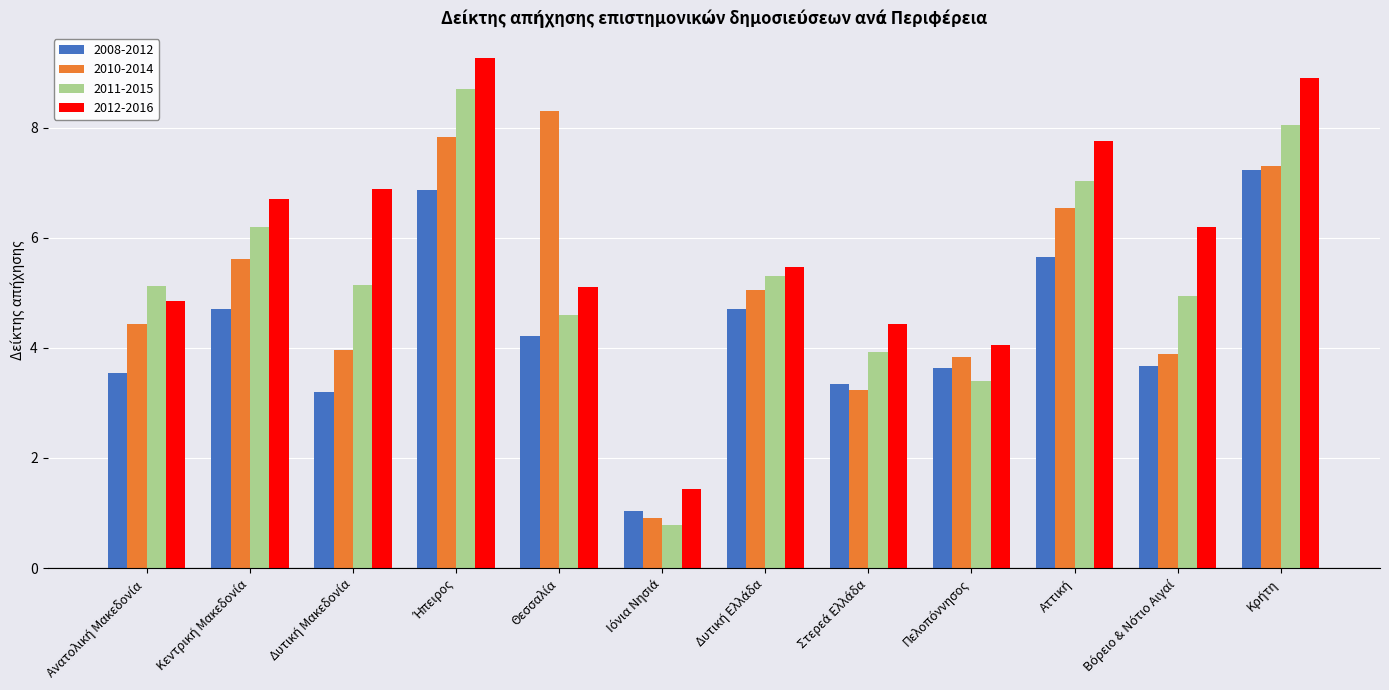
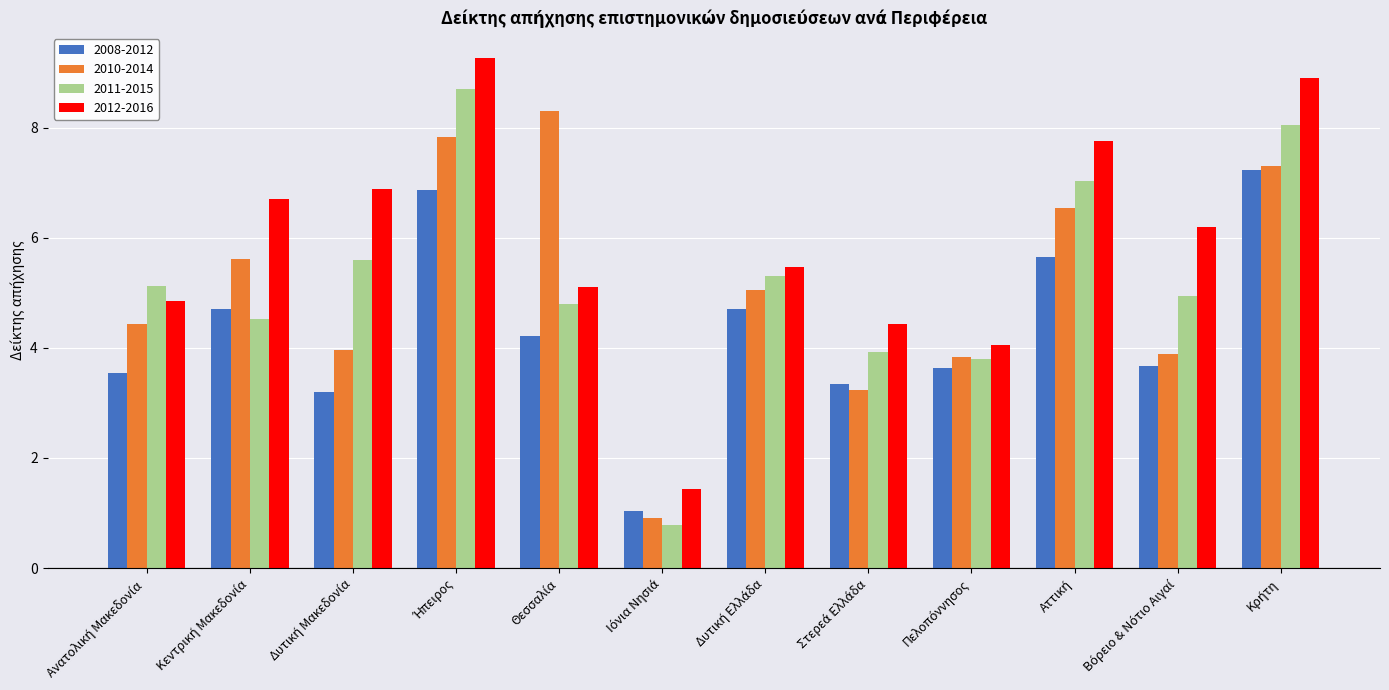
  {
    "2008-2012": {
      "Ανατολική Μακεδονία": 3.6,
      "Κεντρική Μακεδονία": 4.7,
      "Δυτική Μακεδονία": 3.2,
      "Ήπειρος": 6.9,
      "Θεσσαλία": 4.2,
      "Ιόνια Νησιά": 1.0,
      "Δυτική Ελλάδα": 4.7,
      "Στερεά Ελλάδα": 3.3,
      "Πελοπόννησος": 3.6,
      "Αττική": 5.7,
      "Βόρειο & Νότιο Αιγαί": 3.7,
      "Κρήτη": 7.2
    },
    "2010-2014": {
      "Ανατολική Μακεδονία": 4.4,
      "Κεντρική Μακεδονία": 5.6,
      "Δυτική Μακεδονία": 4.0,
      "Ήπειρος": 7.8,
      "Θεσσαλία": 8.3,
      "Ιόνια Νησιά": 0.9,
      "Δυτική Ελλάδα": 5.1,
      "Στερεά Ελλάδα": 3.2,
      "Πελοπόννησος": 3.8,
      "Αττική": 6.6,
      "Βόρειο & Νότιο Αιγαί": 3.9,
      "Κρήτη": 7.3
    },
    "2011-2015": {
      "Ανατολική Μακεδονία": 5.1,
-     "Κεντρική Μακεδονία": 6.2,
-     "Δυτική Μακεδονία": 5.1,
+     "Κεντρική Μακεδονία": 4.5,
+     "Δυτική Μακεδονία": 5.6,
      "Ήπειρος": 8.7,
-     "Θεσσαλία": 4.6,
+     "Θεσσαλία": 4.8,
      "Ιόνια Νησιά": 0.8,
      "Δυτική Ελλάδα": 5.3,
      "Στερεά Ελλάδα": 3.9,
-     "Πελοπόννησος": 3.4,
+     "Πελοπόννησος": 3.8,
      "Αττική": 7.0,
      "Βόρειο & Νότιο Αιγαί": 5.0,
      "Κρήτη": 8.0
    },
    "2012-2016": {
      "Ανατολική Μακεδονία": 4.9,
      "Κεντρική Μακεδονία": 6.7,
      "Δυτική Μακεδονία": 6.9,
      "Ήπειρος": 9.3,
      "Θεσσαλία": 5.1,
      "Ιόνια Νησιά": 1.4,
      "Δυτική Ελλάδα": 5.5,
      "Στερεά Ελλάδα": 4.4,
      "Πελοπόννησος": 4.1,
      "Αττική": 7.8,
      "Βόρειο & Νότιο Αιγαί": 6.2,
      "Κρήτη": 8.9
    }
  }
